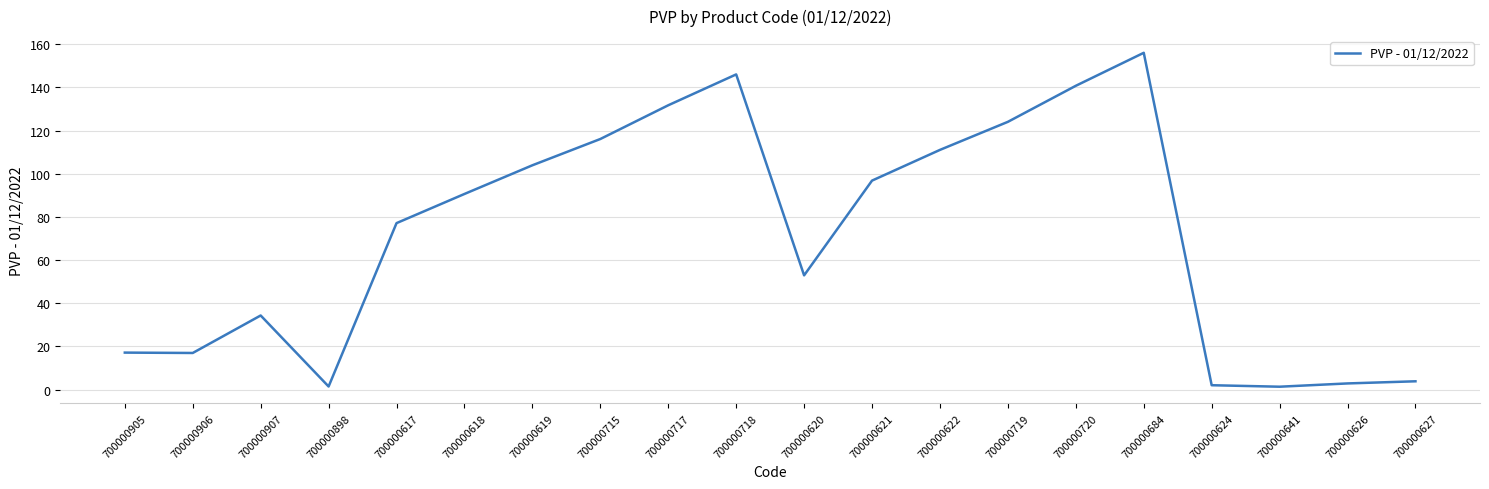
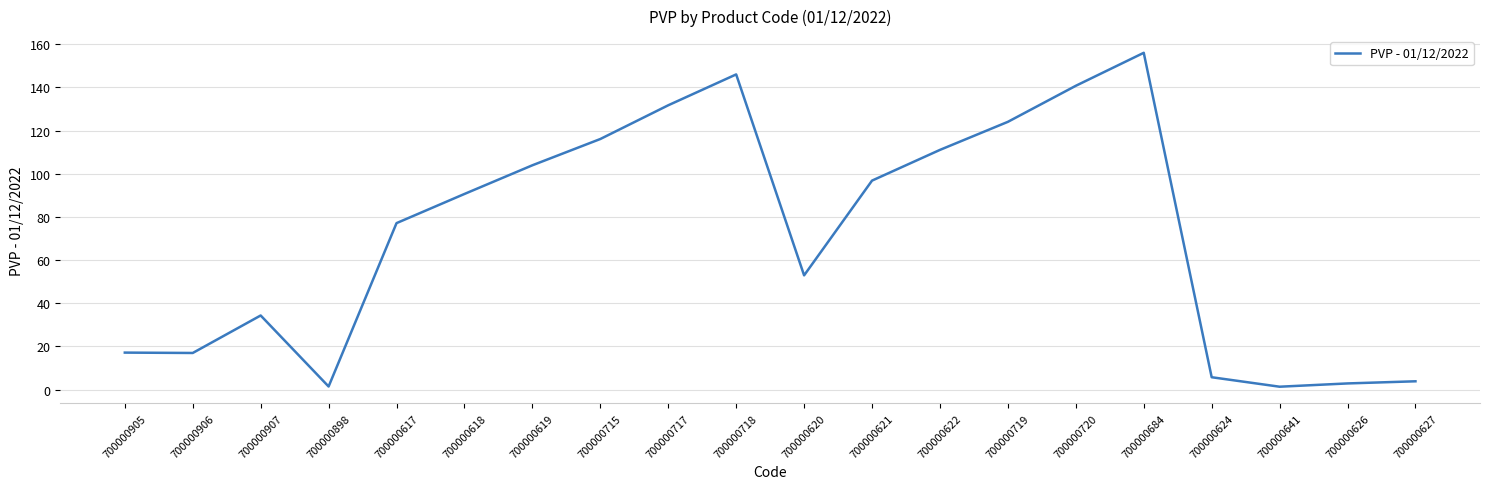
  {
    "700000905": 17,
    "700000906": 17,
    "700000907": 34,
    "700000898": 1,
    "700000617": 77,
    "700000618": 91,
    "700000619": 104,
    "700000715": 116,
    "700000717": 132,
    "700000718": 146,
    "700000620": 53,
    "700000621": 97,
    "700000622": 111,
    "700000719": 124,
    "700000720": 141,
    "700000684": 156,
-   "700000624": 2,
+   "700000624": 6,
    "700000641": 1,
    "700000626": 3,
    "700000627": 4
  }
